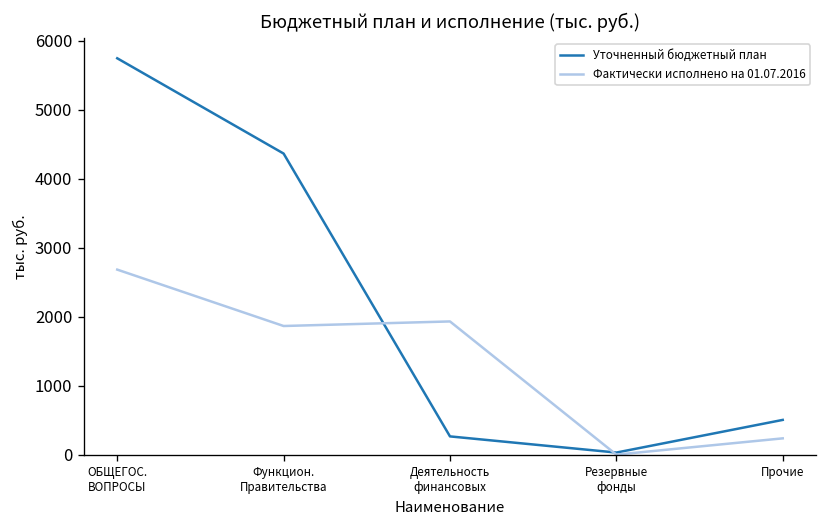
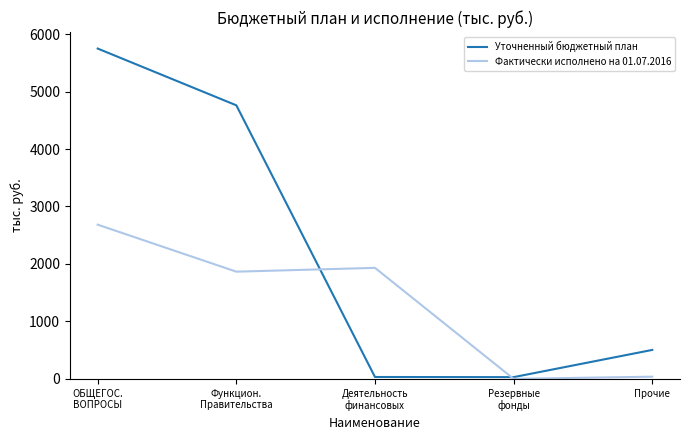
  {
    "Уточненный бюджетный план": {
      "ОБЩЕГОС. ВОПРОСЫ": 5700,
-     "Функцион. Правительства": 4400,
-     "Деятельность финансовых": 300,
+     "Функцион. Правительства": 4800,
+     "Деятельность финансовых": 0,
      "Прочие": 500
    },
    "Фактически исполнено на 01.07.2016": {
      "ОБЩЕГОС. ВОПРОСЫ": 2700,
      "Функцион. Правительства": 1900,
      "Деятельность финансовых": 1900,
-     "Прочие": 200
+     "Прочие": 0
    }
  }
